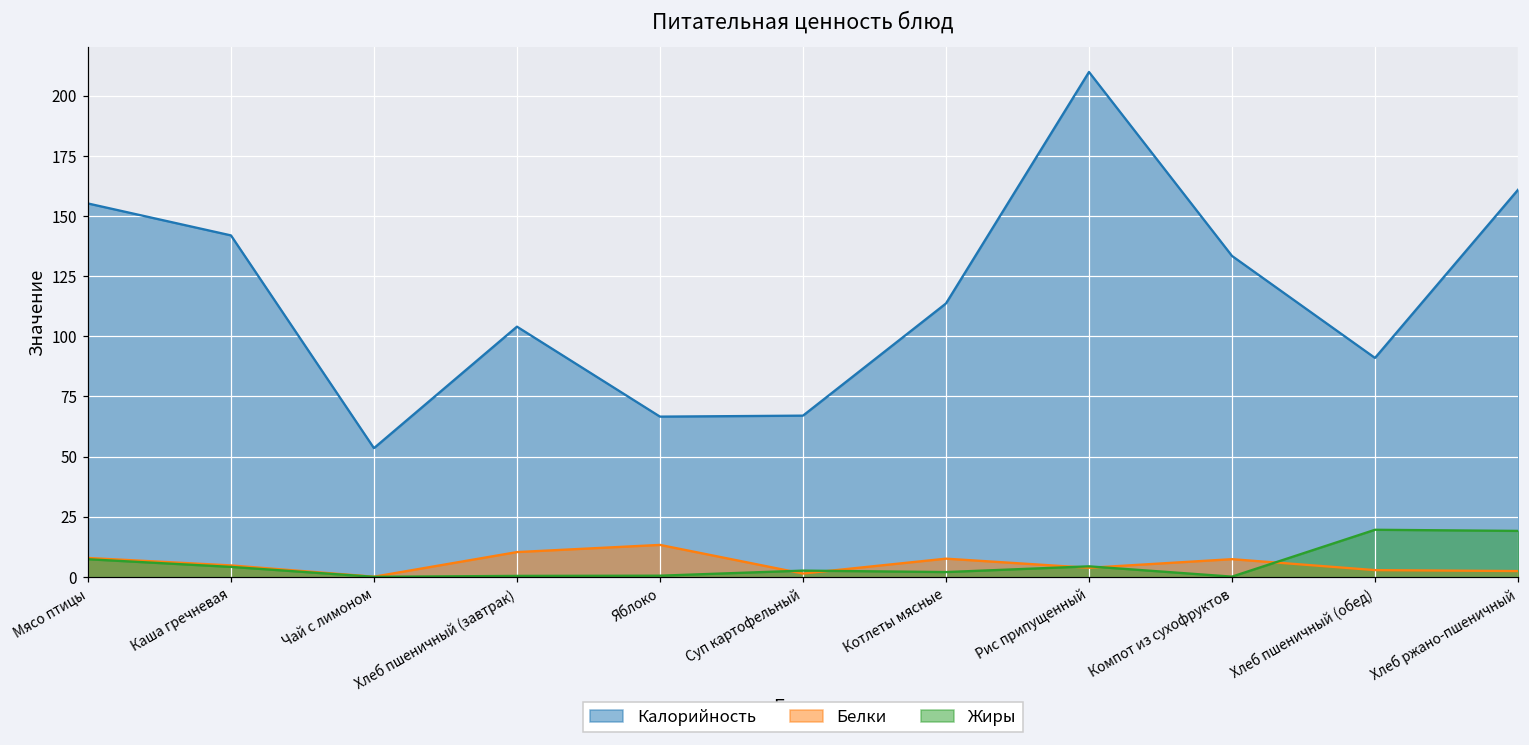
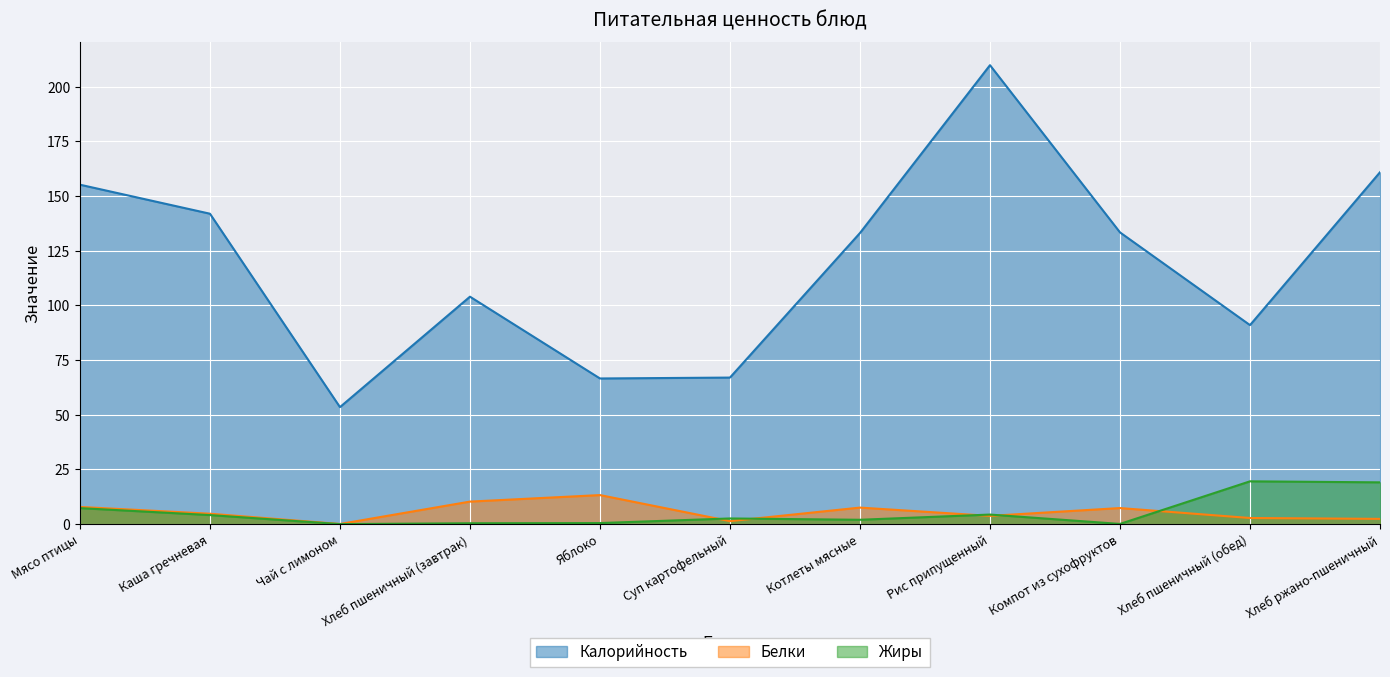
  {
    "Калорийность": {
      "Мясо птицы": 155,
      "Каша гречневая": 142,
      "Чай с лимоном": 54,
      "Хлеб пшеничный (завтрак)": 104,
      "Яблоко": 67,
      "Суп картофельный": 67,
-     "Котлеты мясные": 114,
+     "Котлеты мясные": 133,
      "Рис припущенный": 210,
      "Компот из сухофруктов": 133,
      "Хлеб пшеничный (обед)": 91,
      "Хлеб ржано-пшеничный": 161
    },
    "Белки": {
      "Хлеб пшеничный (завтрак)": 10,
      "Яблоко": 13,
      "Суп картофельный": 1,
      "Котлеты мясные": 8,
      "Компот из сухофруктов": 7,
      "Хлеб пшеничный (обед)": 3,
      "Хлеб ржано-пшеничный": 2
    },
    "Жиры": {
      "Хлеб пшеничный (завтрак)": 0,
      "Яблоко": 0,
      "Суп картофельный": 3,
      "Котлеты мясные": 2,
      "Компот из сухофруктов": 0,
      "Хлеб пшеничный (обед)": 20,
      "Хлеб ржано-пшеничный": 19
    }
  }
